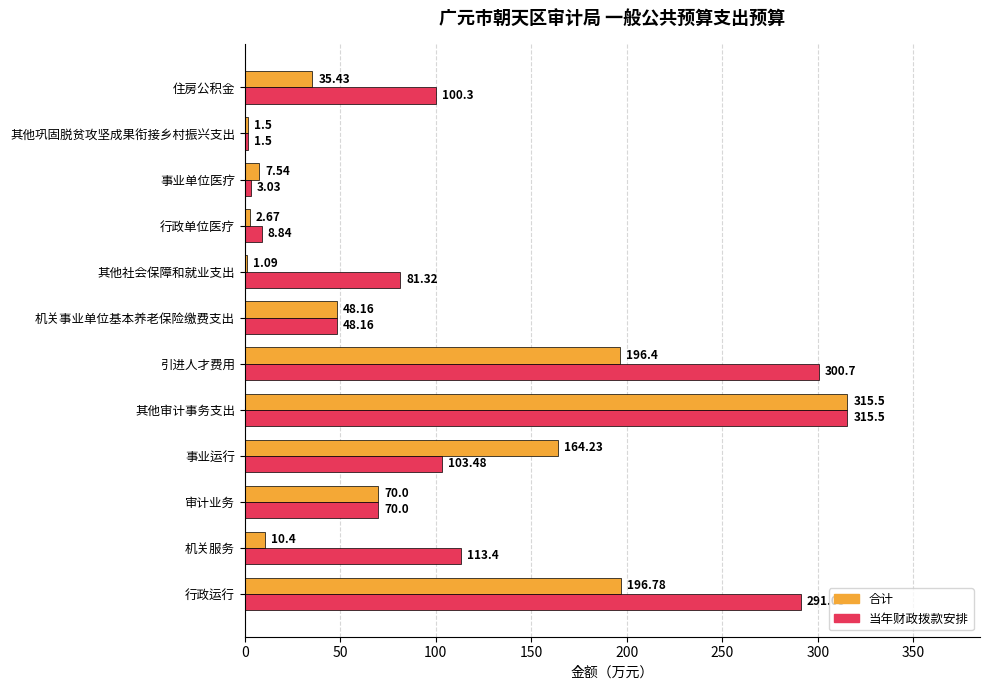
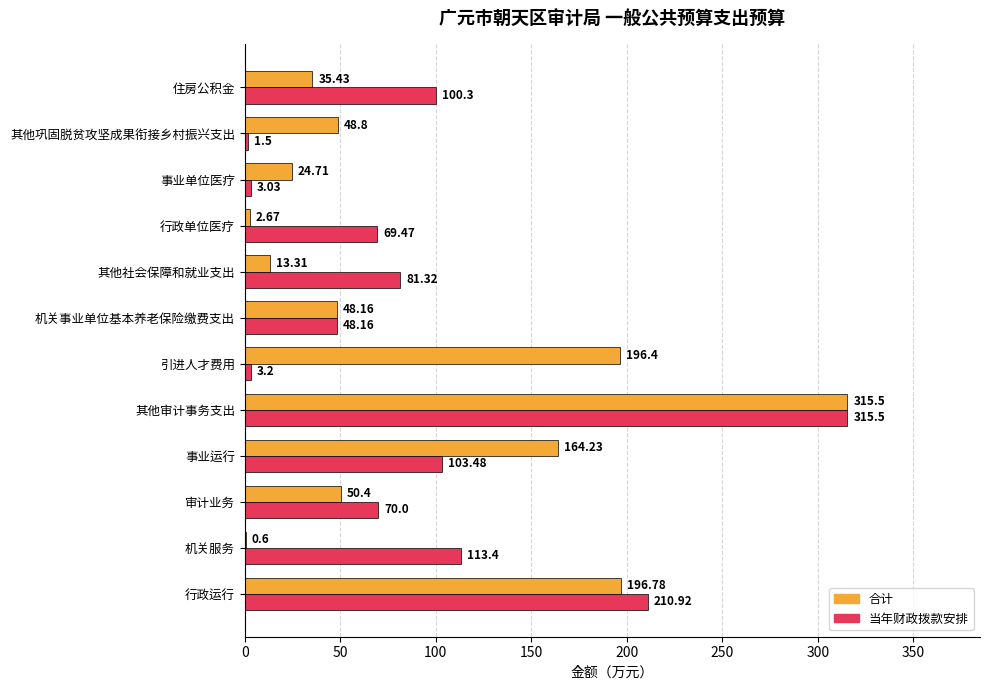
  {
    "合计": {
      "住房公积金": 35.43,
-     "其他巩固脱贫攻坚成果衔接乡村振兴支出": 1.5,
-     "事业单位医疗": 7.54,
+     "其他巩固脱贫攻坚成果衔接乡村振兴支出": 48.8,
+     "事业单位医疗": 24.71,
      "行政单位医疗": 2.67,
-     "其他社会保障和就业支出": 1.09,
+     "其他社会保障和就业支出": 13.31,
      "机关事业单位基本养老保险缴费支出": 48.16,
      "引进人才费用": 196.4,
      "其他审计事务支出": 315.5,
      "事业运行": 164.23,
-     "审计业务": 70.0,
-     "机关服务": 10.4,
+     "审计业务": 50.4,
+     "机关服务": 0.6,
      "行政运行": 196.78
    },
    "当年财政拨款安排": {
      "住房公积金": 100.3,
      "其他巩固脱贫攻坚成果衔接乡村振兴支出": 1.5,
      "事业单位医疗": 3.03,
-     "行政单位医疗": 8.84,
+     "行政单位医疗": 69.47,
      "其他社会保障和就业支出": 81.32,
      "机关事业单位基本养老保险缴费支出": 48.16,
-     "引进人才费用": 300.7,
+     "引进人才费用": 3.2,
      "其他审计事务支出": 315.5,
      "事业运行": 103.48,
      "审计业务": 70.0,
      "机关服务": 113.4,
-     "行政运行": 291
+     "行政运行": 211
    }
  }
